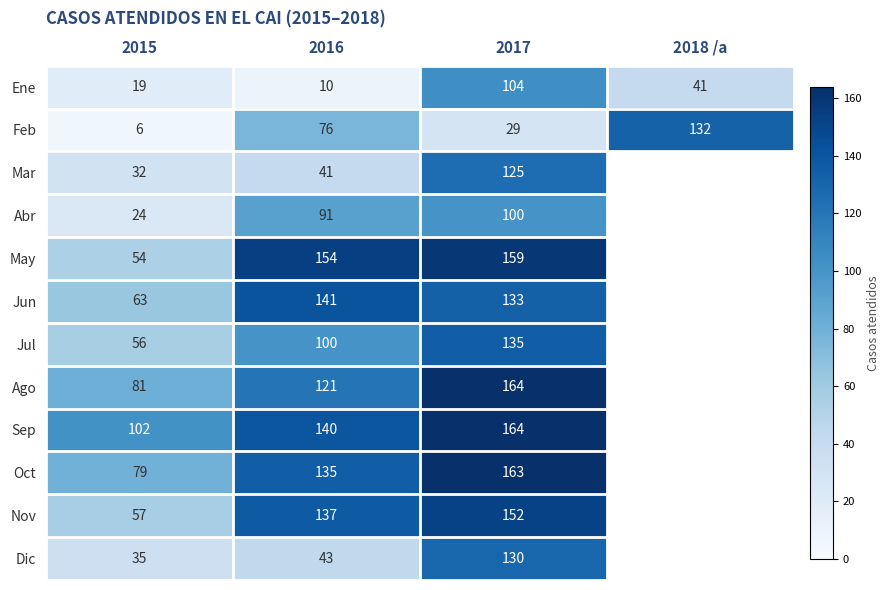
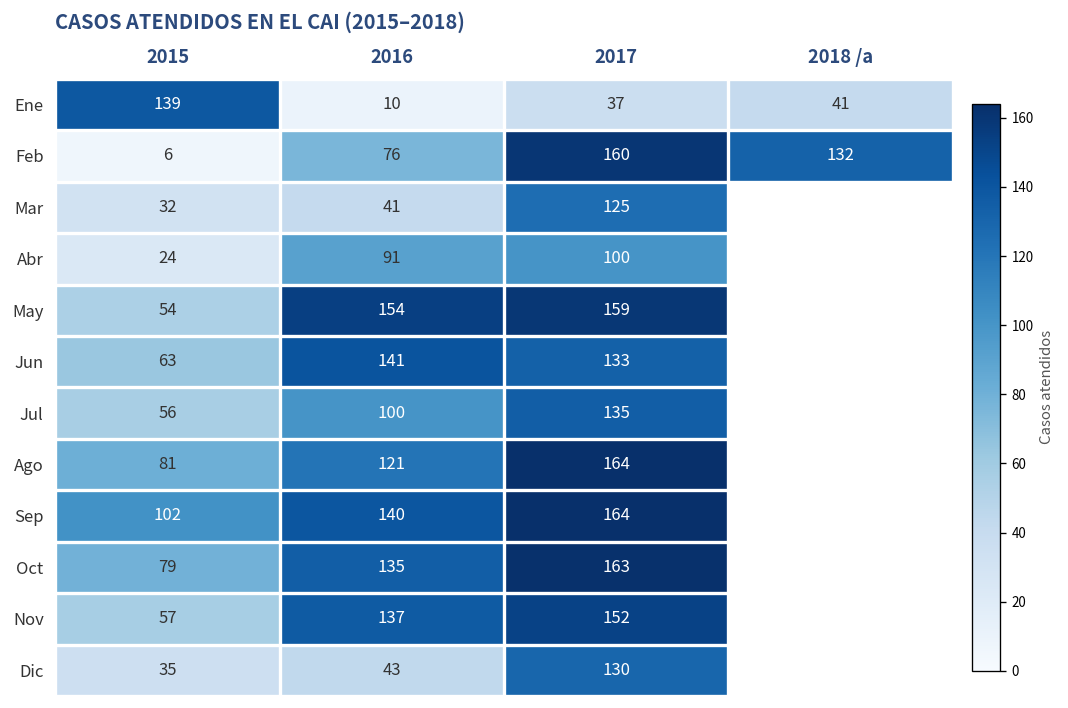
  {
    "Ene": {
-     "2015": 19,
+     "2015": 139,
      "2016": 10,
-     "2017": 104,
+     "2017": 37,
      "2018 /a": 41
    },
    "Feb": {
      "2015": 6,
      "2016": 76,
-     "2017": 29,
+     "2017": 160,
      "2018 /a": 132
    },
    "Mar": {
      "2015": 32,
      "2016": 41,
      "2017": 125
    },
    "Abr": {
      "2015": 24,
      "2016": 91,
      "2017": 100
    },
    "May": {
      "2015": 54,
      "2016": 154,
      "2017": 159
    },
    "Jun": {
      "2015": 63,
      "2016": 141,
      "2017": 133
    },
    "Jul": {
      "2015": 56,
      "2016": 100,
      "2017": 135
    },
    "Ago": {
      "2015": 81,
      "2016": 121,
      "2017": 164
    },
    "Sep": {
      "2015": 102,
      "2016": 140,
      "2017": 164
    },
    "Oct": {
      "2015": 79,
      "2016": 135,
      "2017": 163
    },
    "Nov": {
      "2015": 57,
      "2016": 137,
      "2017": 152
    },
    "Dic": {
      "2015": 35,
      "2016": 43,
      "2017": 130
    }
  }
